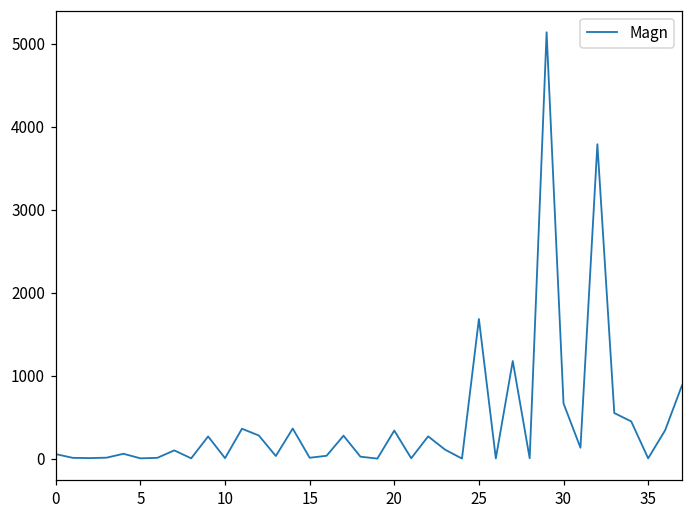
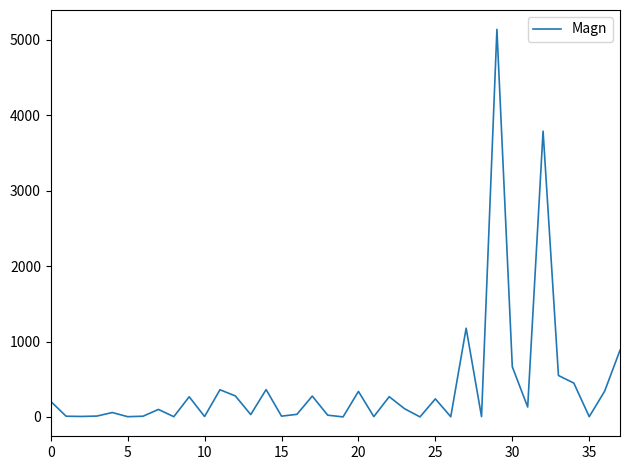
  {
-   "0": 100,
+   "0": 200,
    "5": 0,
    "10": 0,
    "15": 0,
    "20": 300,
-   "25": 1700,
+   "25": 200,
    "30": 700,
    "35": 0
  }
